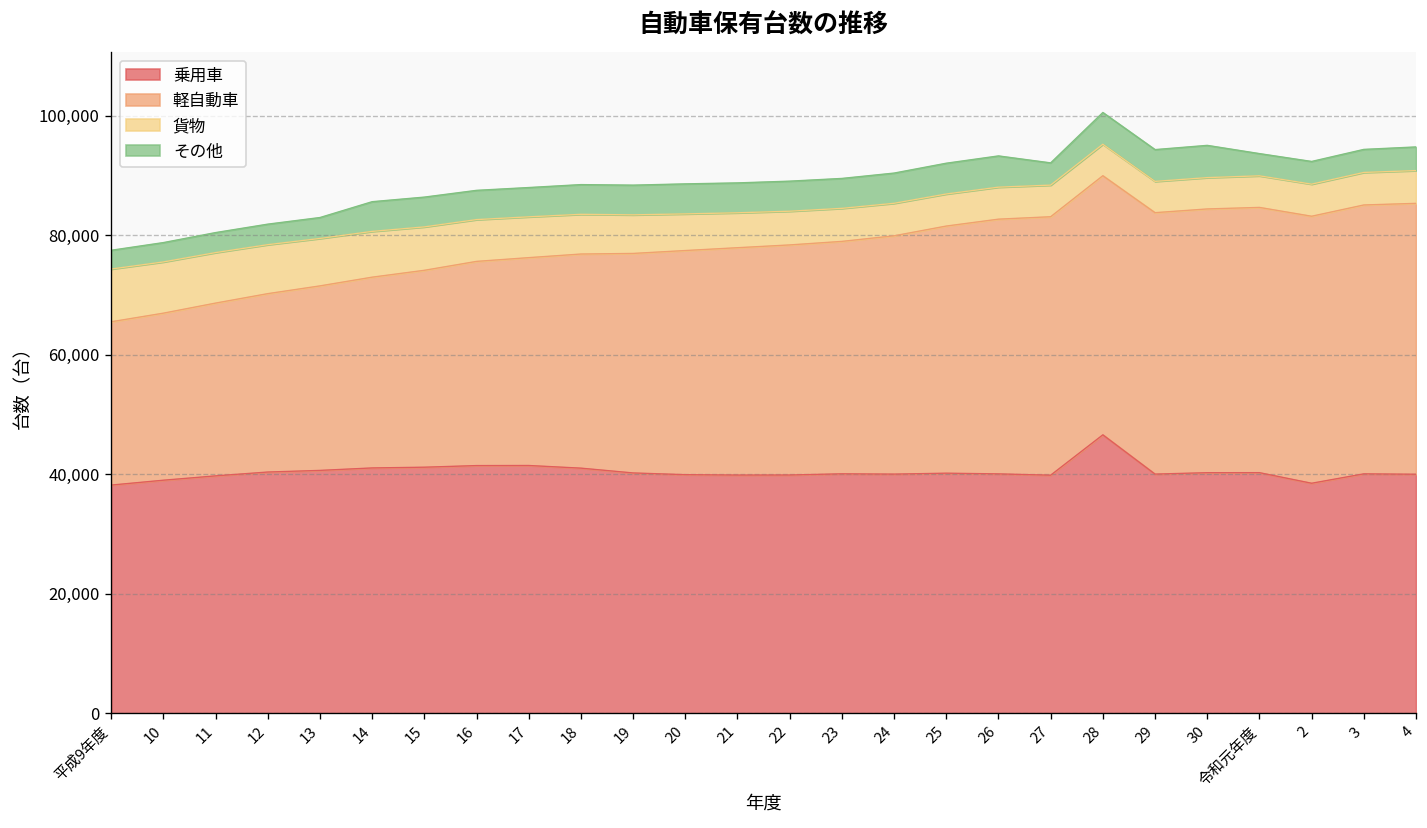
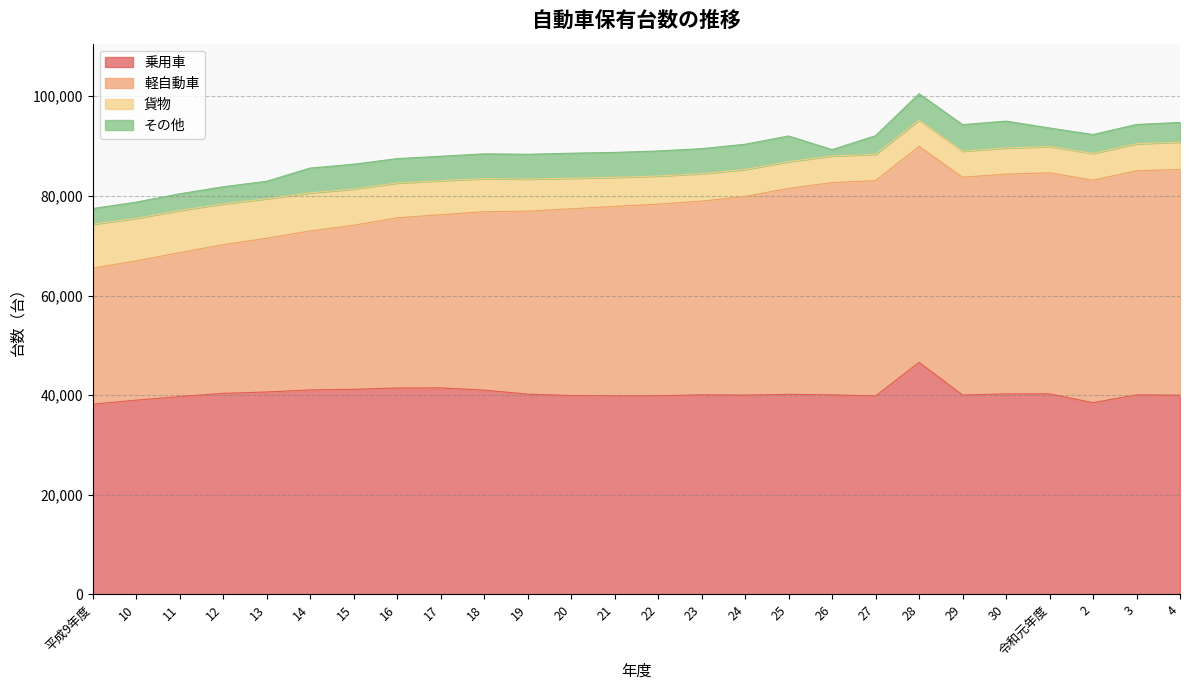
  {
    "乗用車": {
      "平成9年度": "38,000",
      "10": "39,000",
      "11": "40,000",
      "12": "40,000",
      "13": "41,000",
      "14": "41,000",
      "15": "41,000",
      "16": "41,000",
      "17": "41,000",
      "18": "41,000",
      "19": "40,000",
      "20": "40,000",
      "21": "40,000",
      "22": "40,000",
      "23": "40,000",
      "24": "40,000",
      "25": "40,000",
      "26": "40,000",
      "27": "40,000",
      "28": "47,000",
      "29": "40,000",
      "30": "40,000",
      "令和元年度": "40,000",
      "2": "38,000",
      "3": "40,000",
      "4": "40,000"
    },
    "その他": {
      "平成9年度": "3,000",
      "10": "3,000",
      "11": "3,000",
      "12": "3,000",
      "13": "4,000",
      "14": "5,000",
      "15": "5,000",
      "16": "5,000",
      "17": "5,000",
      "18": "5,000",
      "19": "5,000",
      "20": "5,000",
      "21": "5,000",
      "22": "5,000",
      "23": "5,000",
      "24": "5,000",
      "25": "5,000",
-     "26": "5,000",
+     "26": "1,000",
      "27": "4,000",
      "28": "5,000",
      "29": "5,000",
      "30": "5,000",
      "令和元年度": "4,000",
      "2": "4,000",
      "3": "4,000",
      "4": "4,000"
    }
  }
